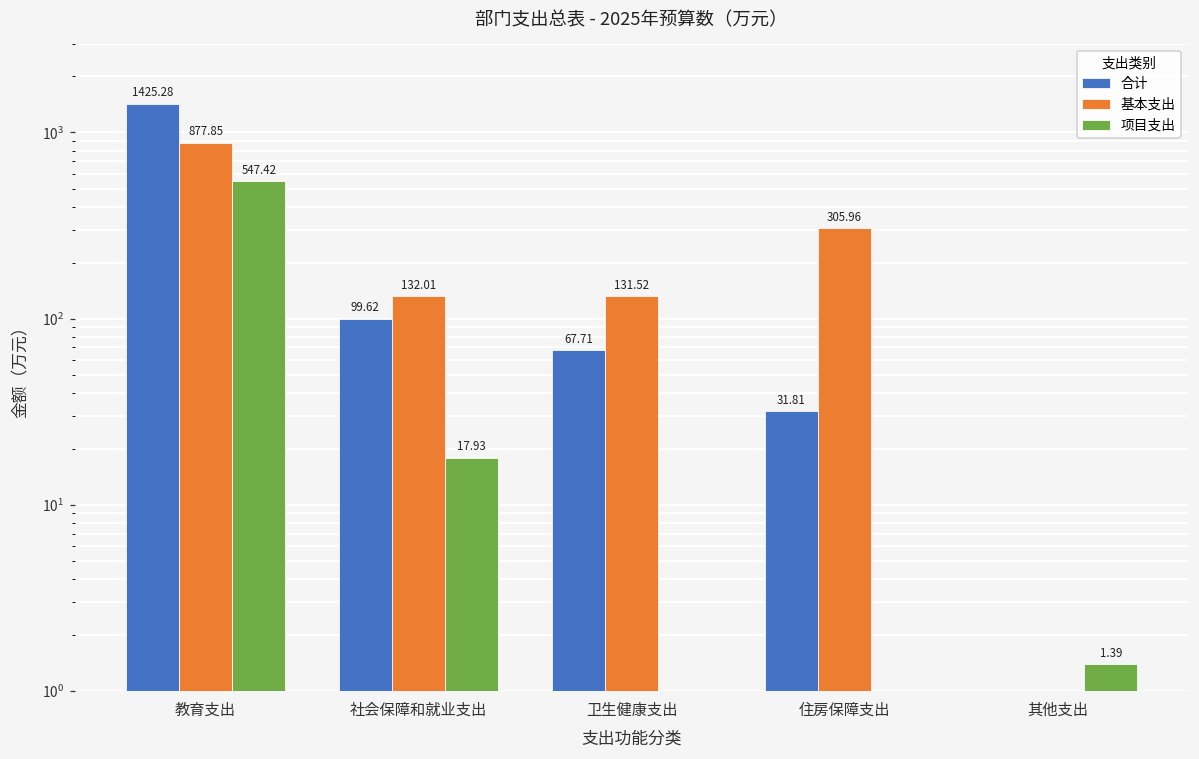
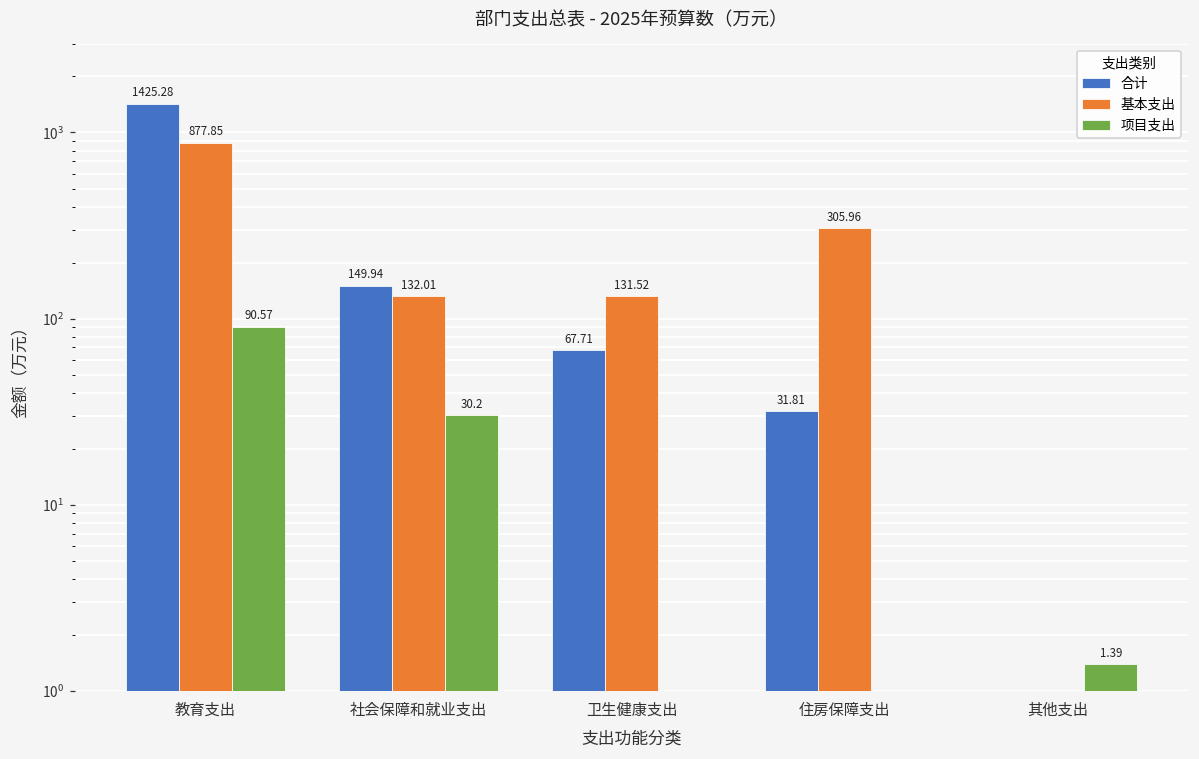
  {
    "合计": {
      "教育支出": 1425.28,
-     "社会保障和就业支出": 99.62,
+     "社会保障和就业支出": 149.94,
      "卫生健康支出": 67.71,
      "住房保障支出": 31.81
    },
    "基本支出": {
      "教育支出": 877.85,
      "社会保障和就业支出": 132.01,
      "卫生健康支出": 131.52,
      "住房保障支出": 305.96
    },
    "项目支出": {
-     "教育支出": 547.42,
-     "社会保障和就业支出": 17.93,
+     "教育支出": 90.57,
+     "社会保障和就业支出": 30.2,
      "其他支出": 1.39
    }
  }
